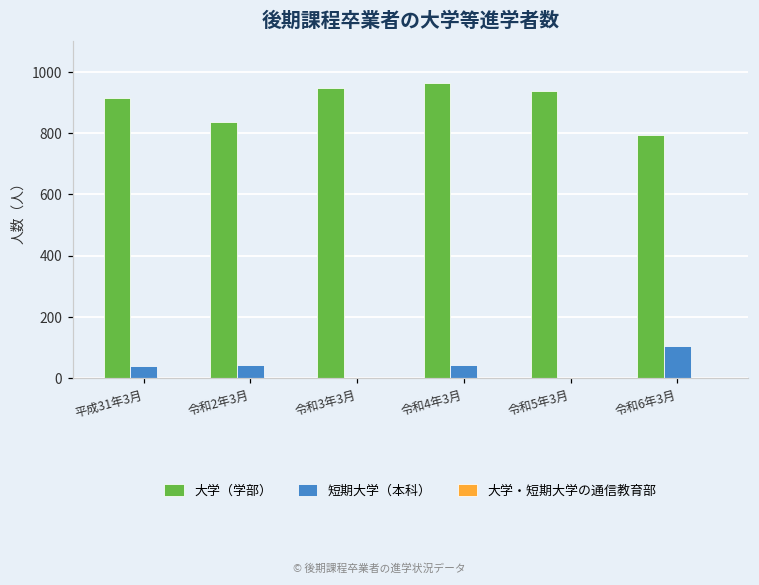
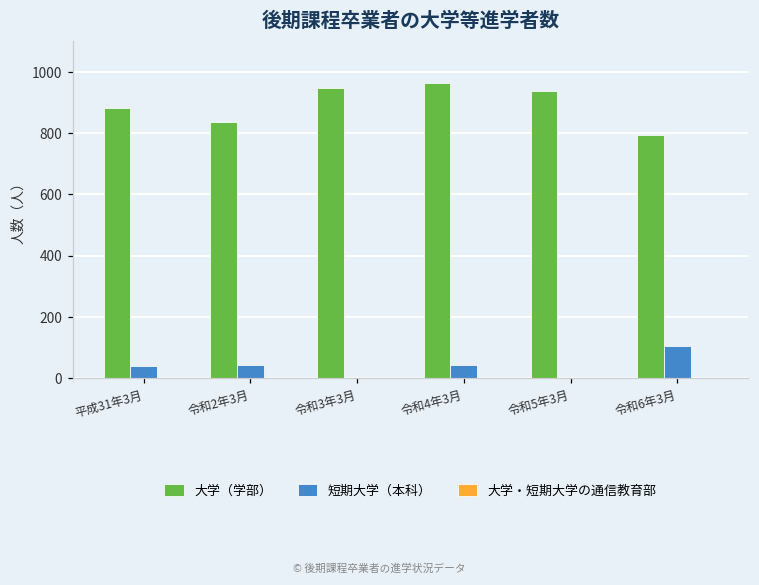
  {
    "大学（学部）": {
-     "平成31年3月": 910,
+     "平成31年3月": 880,
      "令和2年3月": 840,
      "令和3年3月": 950,
      "令和4年3月": 960,
      "令和5年3月": 940,
      "令和6年3月": 800
    },
    "短期大学（本科）": {
      "平成31年3月": 40,
      "令和2年3月": 40,
      "令和4年3月": 40,
      "令和6年3月": 110
    },
    "大学・短期大学の通信教育部": {
      "平成31年3月": 0,
      "令和2年3月": 0,
      "令和4年3月": 0,
      "令和6年3月": 0
    }
  }
